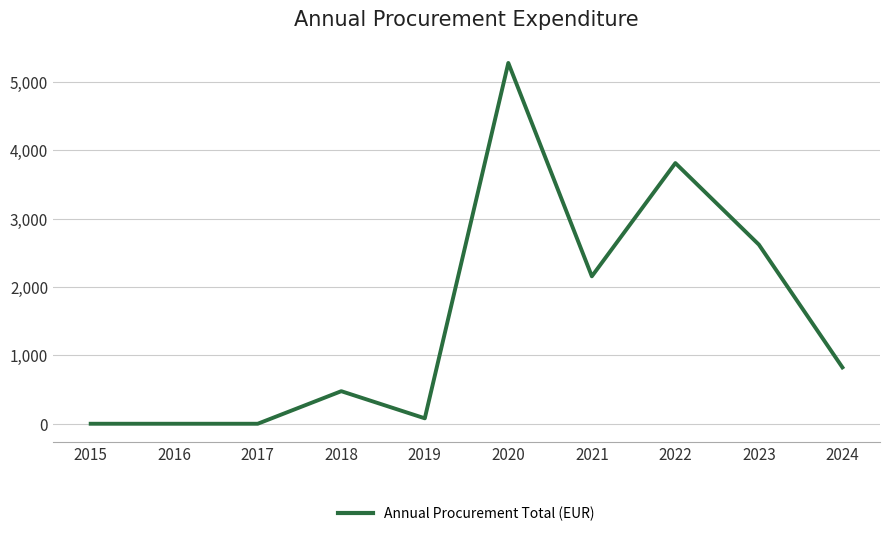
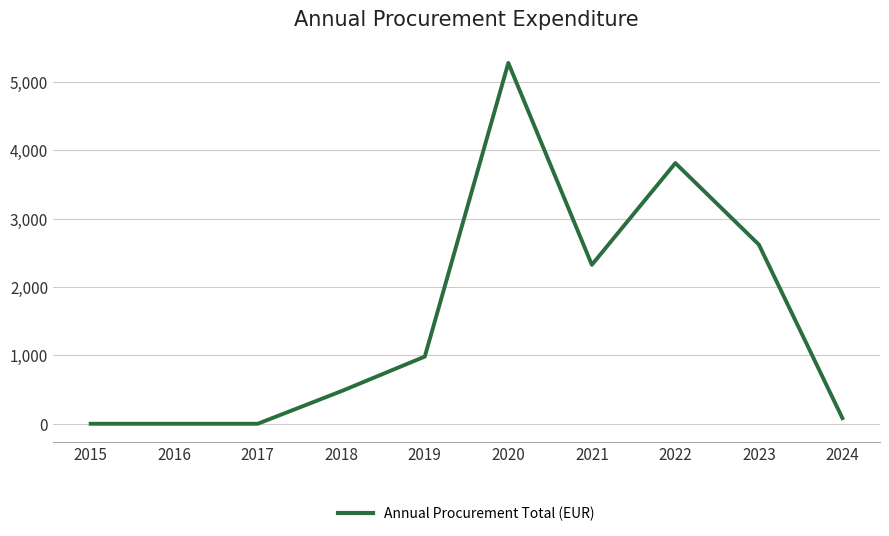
  {
    "2015": "0",
    "2016": "0",
    "2017": "0",
    "2018": "500",
-   "2019": "100",
+   "2019": "1,000",
    "2020": "5,300",
-   "2021": "2,200",
+   "2021": "2,300",
    "2022": "3,800",
    "2023": "2,600",
-   "2024": "800"
+   "2024": "100"
  }
